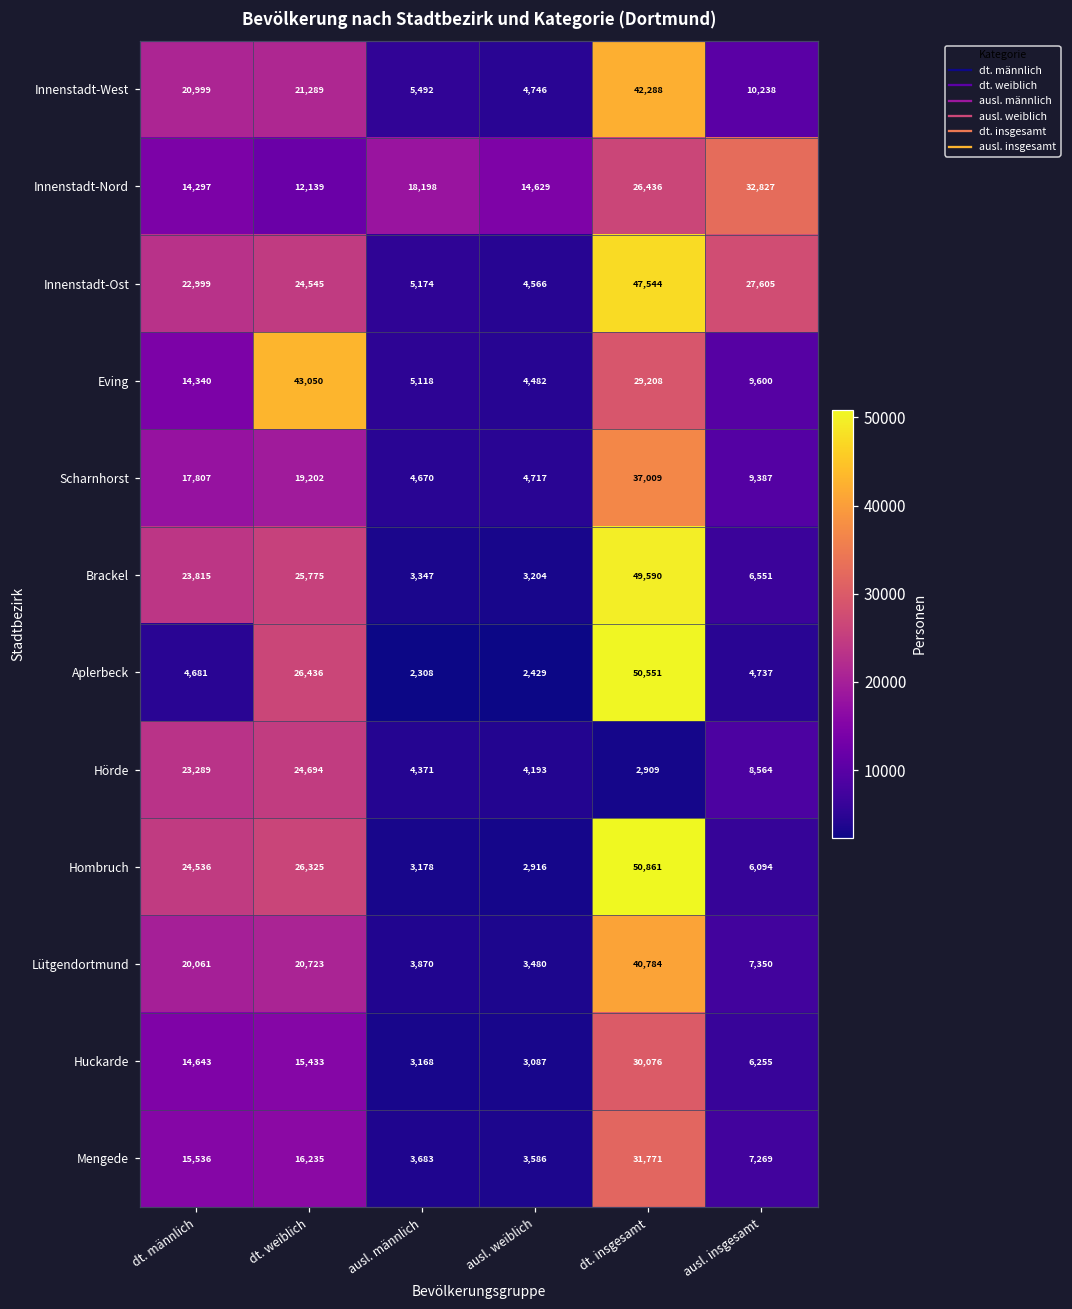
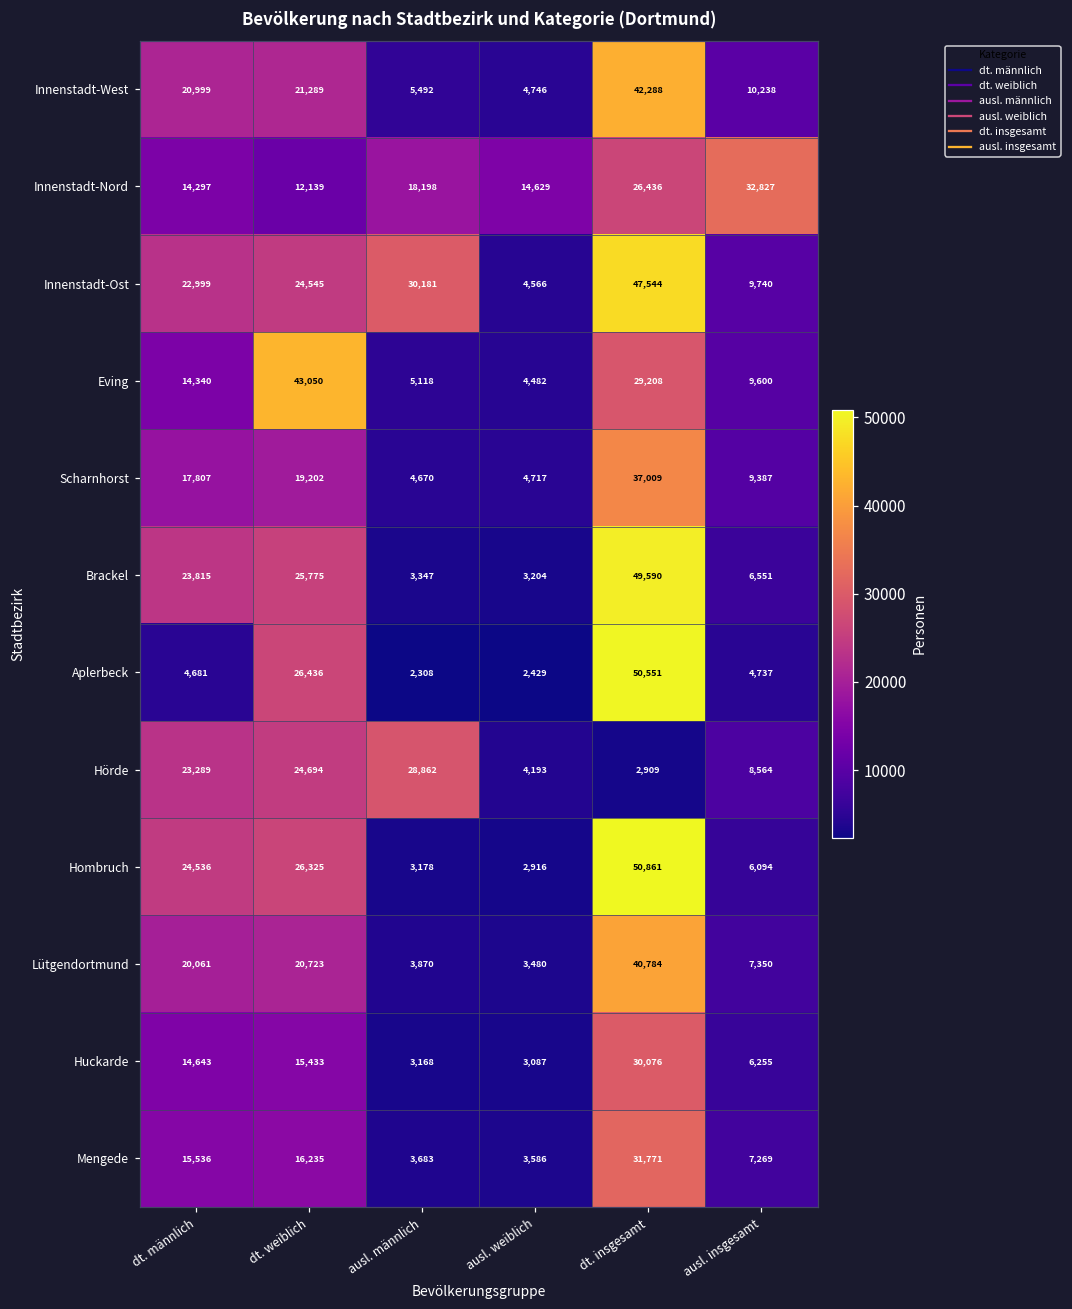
  {
    "Innenstadt-West": {
      "dt. männlich": "20,999",
      "dt. weiblich": "21,289",
      "ausl. männlich": "5,492",
      "ausl. weiblich": "4,746",
      "dt. insgesamt": "42,288",
      "ausl. insgesamt": "10,238"
    },
    "Innenstadt-Nord": {
      "dt. männlich": "14,297",
      "dt. weiblich": "12,139",
      "ausl. männlich": "18,198",
      "ausl. weiblich": "14,629",
      "dt. insgesamt": "26,436",
      "ausl. insgesamt": "32,827"
    },
    "Innenstadt-Ost": {
      "dt. männlich": "22,999",
      "dt. weiblich": "24,545",
-     "ausl. männlich": "5,174",
+     "ausl. männlich": "30,181",
      "ausl. weiblich": "4,566",
      "dt. insgesamt": "47,544",
-     "ausl. insgesamt": "27,605"
+     "ausl. insgesamt": "9,740"
    },
    "Eving": {
      "dt. männlich": "14,340",
      "dt. weiblich": "43,050",
      "ausl. männlich": "5,118",
      "ausl. weiblich": "4,482",
      "dt. insgesamt": "29,208",
      "ausl. insgesamt": "9,600"
    },
    "Scharnhorst": {
      "dt. männlich": "17,807",
      "dt. weiblich": "19,202",
      "ausl. männlich": "4,670",
      "ausl. weiblich": "4,717",
      "dt. insgesamt": "37,009",
      "ausl. insgesamt": "9,387"
    },
    "Brackel": {
      "dt. männlich": "23,815",
      "dt. weiblich": "25,775",
      "ausl. männlich": "3,347",
      "ausl. weiblich": "3,204",
      "dt. insgesamt": "49,590",
      "ausl. insgesamt": "6,551"
    },
    "Aplerbeck": {
      "dt. männlich": "4,681",
      "dt. weiblich": "26,436",
      "ausl. männlich": "2,308",
      "ausl. weiblich": "2,429",
      "dt. insgesamt": "50,551",
      "ausl. insgesamt": "4,737"
    },
    "Hörde": {
      "dt. männlich": "23,289",
      "dt. weiblich": "24,694",
-     "ausl. männlich": "4,371",
+     "ausl. männlich": "28,862",
      "ausl. weiblich": "4,193",
      "dt. insgesamt": "2,909",
      "ausl. insgesamt": "8,564"
    },
    "Hombruch": {
      "dt. männlich": "24,536",
      "dt. weiblich": "26,325",
      "ausl. männlich": "3,178",
      "ausl. weiblich": "2,916",
      "dt. insgesamt": "50,861",
      "ausl. insgesamt": "6,094"
    },
    "Lütgendortmund": {
      "dt. männlich": "20,061",
      "dt. weiblich": "20,723",
      "ausl. männlich": "3,870",
      "ausl. weiblich": "3,480",
      "dt. insgesamt": "40,784",
      "ausl. insgesamt": "7,350"
    },
    "Huckarde": {
      "dt. männlich": "14,643",
      "dt. weiblich": "15,433",
      "ausl. männlich": "3,168",
      "ausl. weiblich": "3,087",
      "dt. insgesamt": "30,076",
      "ausl. insgesamt": "6,255"
    },
    "Mengede": {
      "dt. männlich": "15,536",
      "dt. weiblich": "16,235",
      "ausl. männlich": "3,683",
      "ausl. weiblich": "3,586",
      "dt. insgesamt": "31,771",
      "ausl. insgesamt": "7,269"
    }
  }
